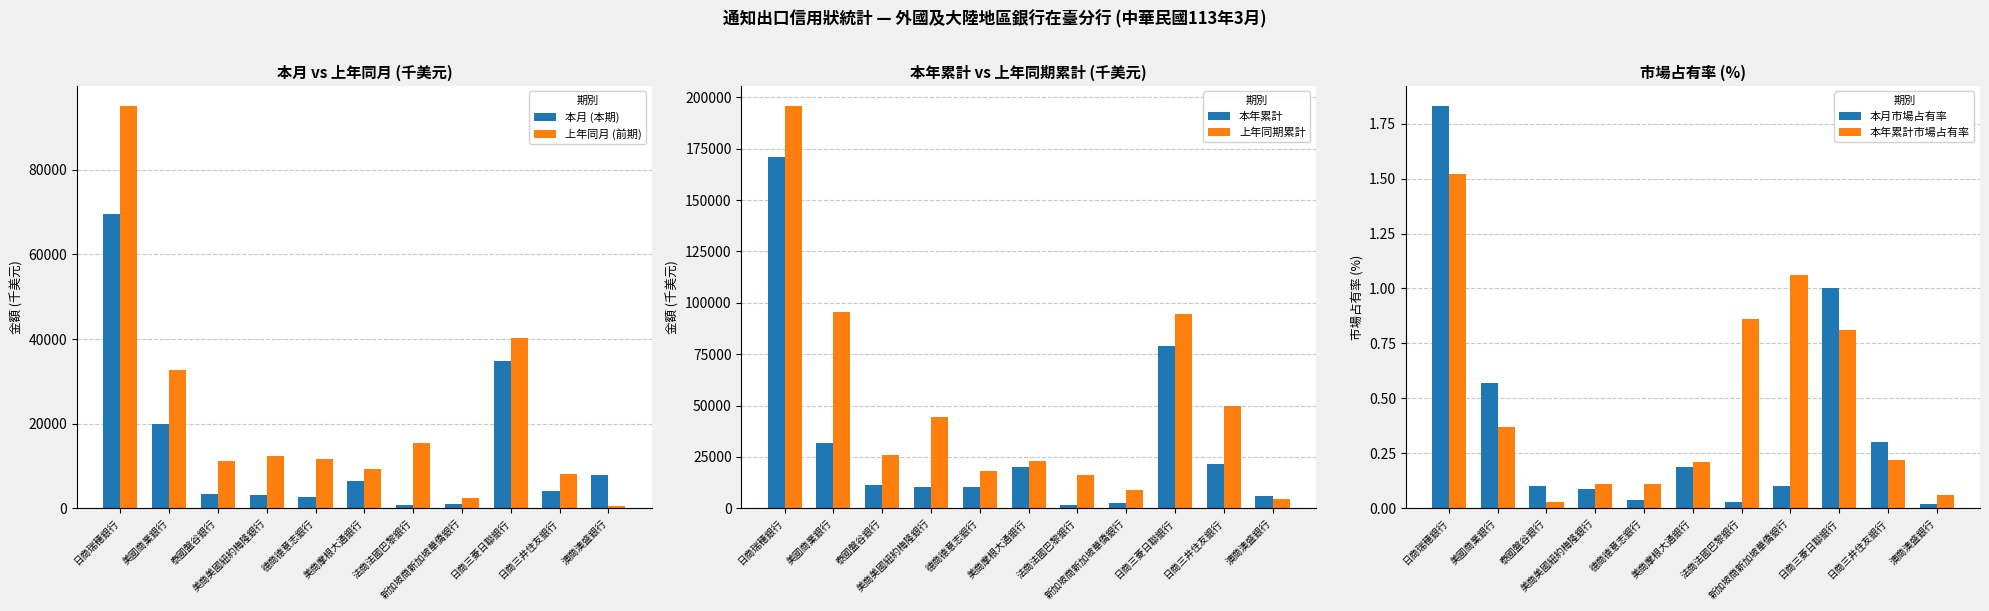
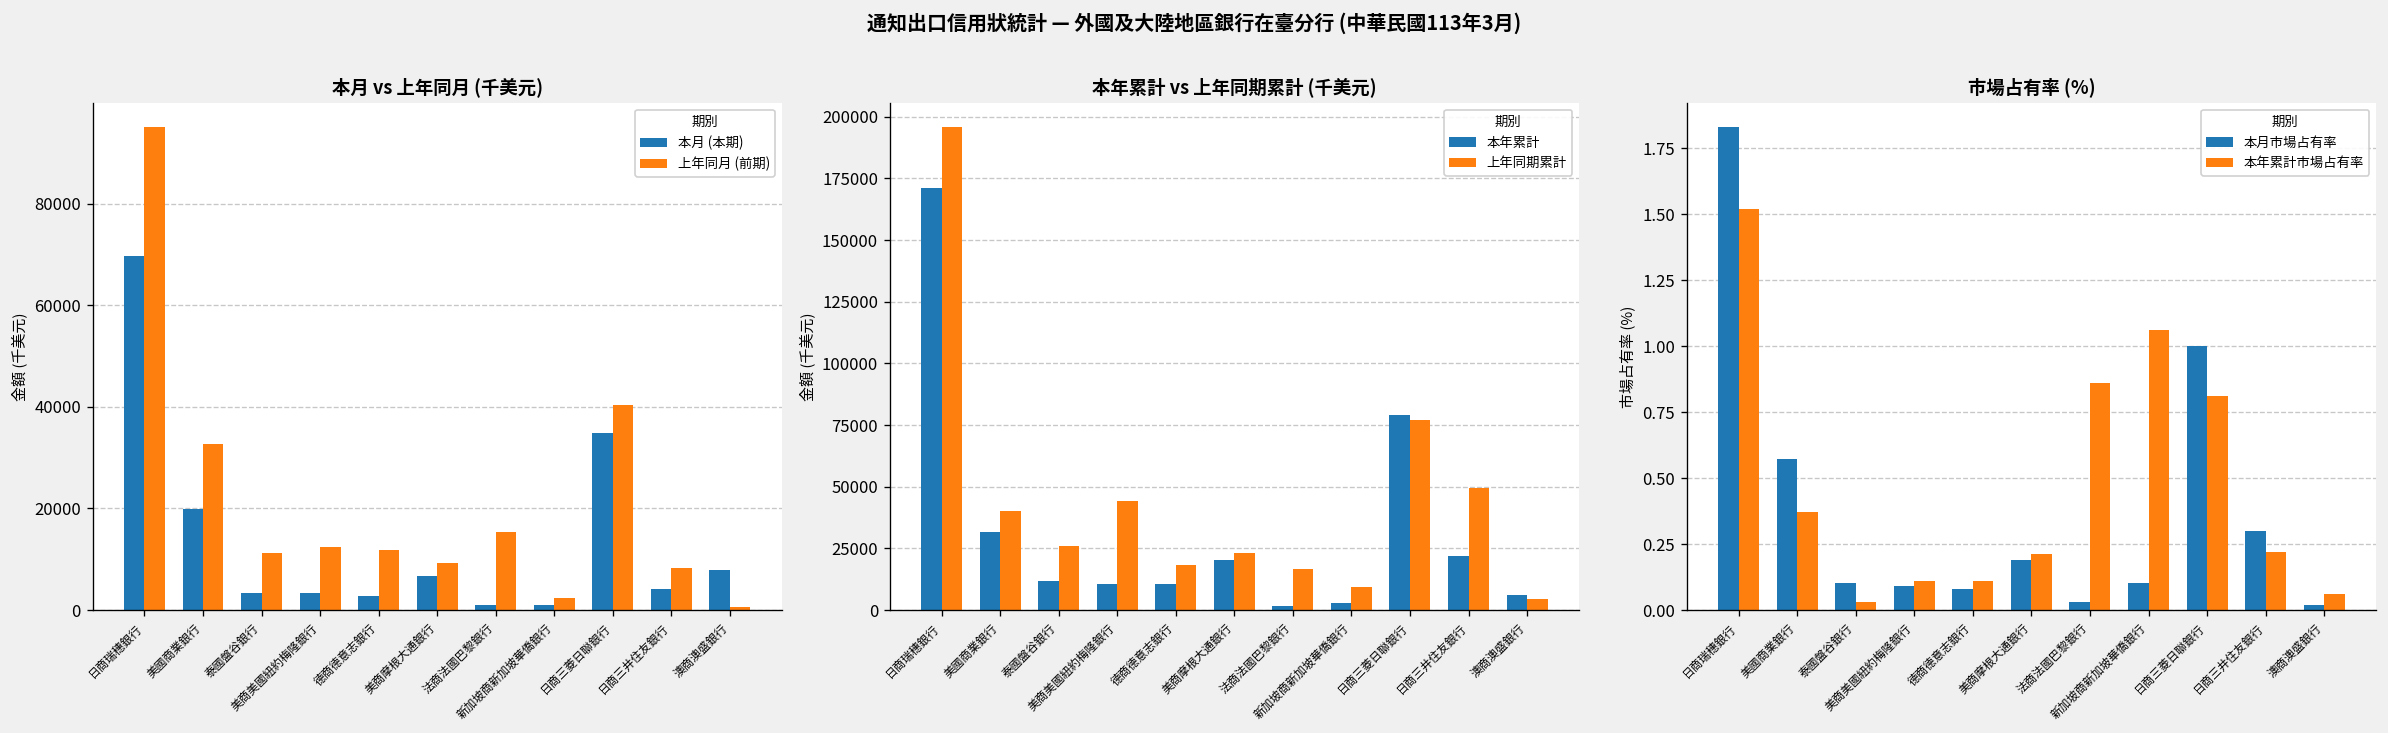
  {
    "本月 vs 上年同月 (千美元)": {
      "本月 (本期)": {
        "日商瑞穗銀行": 70000,
        "美國商業銀行": 20000,
        "泰國盤谷銀行": 3000,
        "美商美國紐約梅隆銀行": 3000,
        "德商德意志銀行": 3000,
        "美商摩根大通銀行": 7000,
        "法商法國巴黎銀行": 1000,
        "新加坡商新加坡華僑銀行": 1000,
        "日商三菱日聯銀行": 35000,
        "日商三井住友銀行": 4000,
        "澳商澳盛銀行": 8000
      },
      "上年同月 (前期)": {
        "日商瑞穗銀行": 95000,
        "美國商業銀行": 33000,
        "泰國盤谷銀行": 11000,
        "美商美國紐約梅隆銀行": 12000,
        "德商德意志銀行": 12000,
        "美商摩根大通銀行": 9000,
        "法商法國巴黎銀行": 15000,
        "新加坡商新加坡華僑銀行": 2000,
        "日商三菱日聯銀行": 40000,
        "日商三井住友銀行": 8000,
        "澳商澳盛銀行": 1000
      }
    },
    "本年累計 vs 上年同期累計 (千美元)": {
      "本年累計": {
        "日商瑞穗銀行": 171000,
        "美國商業銀行": 32000,
        "泰國盤谷銀行": 12000,
        "美商美國紐約梅隆銀行": 10000,
        "德商德意志銀行": 10000,
        "美商摩根大通銀行": 20000,
        "法商法國巴黎銀行": 2000,
        "新加坡商新加坡華僑銀行": 3000,
        "日商三菱日聯銀行": 79000,
        "日商三井住友銀行": 22000,
        "澳商澳盛銀行": 6000
      },
      "上年同期累計": {
        "日商瑞穗銀行": 196000,
-       "美國商業銀行": 95000,
+       "美國商業銀行": 40000,
        "泰國盤谷銀行": 26000,
        "美商美國紐約梅隆銀行": 44000,
        "德商德意志銀行": 18000,
        "美商摩根大通銀行": 23000,
        "法商法國巴黎銀行": 16000,
        "新加坡商新加坡華僑銀行": 9000,
-       "日商三菱日聯銀行": 95000,
+       "日商三菱日聯銀行": 77000,
        "日商三井住友銀行": 50000,
        "澳商澳盛銀行": 4000
      }
    },
    "市場占有率 (%)": {
      "本月市場占有率": {
        "日商瑞穗銀行": 1.83,
        "美國商業銀行": 0.57,
        "泰國盤谷銀行": 0.10,
        "美商美國紐約梅隆銀行": 0.09,
-       "德商德意志銀行": 0.04,
+       "德商德意志銀行": 0.08,
        "美商摩根大通銀行": 0.19,
        "法商法國巴黎銀行": 0.03,
        "新加坡商新加坡華僑銀行": 0.10,
        "日商三菱日聯銀行": 1.00,
        "日商三井住友銀行": 0.30,
        "澳商澳盛銀行": 0.02
      },
      "本年累計市場占有率": {
        "日商瑞穗銀行": 1.52,
        "美國商業銀行": 0.37,
        "泰國盤谷銀行": 0.03,
        "美商美國紐約梅隆銀行": 0.11,
        "德商德意志銀行": 0.11,
        "美商摩根大通銀行": 0.21,
        "法商法國巴黎銀行": 0.86,
        "新加坡商新加坡華僑銀行": 1.06,
        "日商三菱日聯銀行": 0.81,
        "日商三井住友銀行": 0.22,
        "澳商澳盛銀行": 0.06
      }
    }
  }
